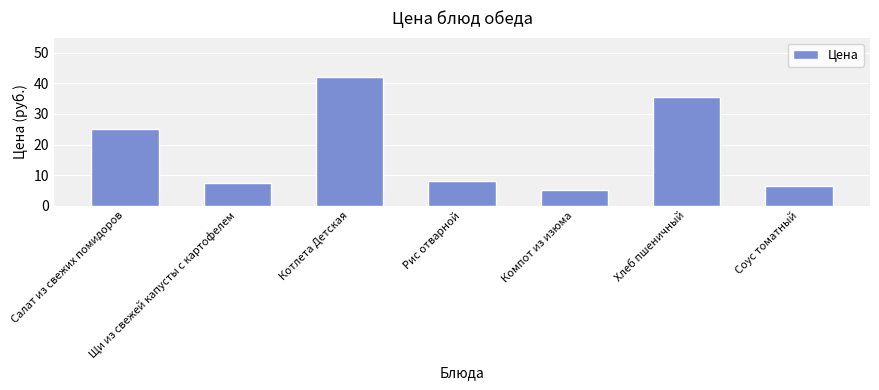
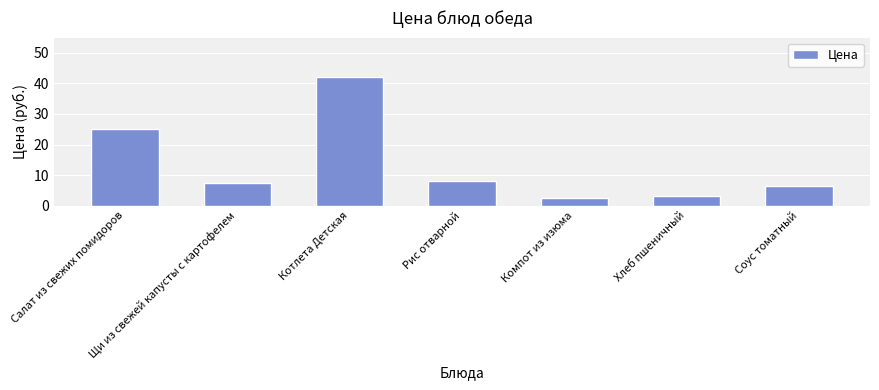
  {
    "Салат из свежих помидоров": 25,
    "Щи из свежей капусты с картофелем": 7,
    "Котлета Детская": 42,
    "Рис отварной": 8,
-   "Компот из изюма": 5,
-   "Хлеб пшеничный": 36,
+   "Компот из изюма": 2,
+   "Хлеб пшеничный": 3,
    "Соус томатный": 7
  }
